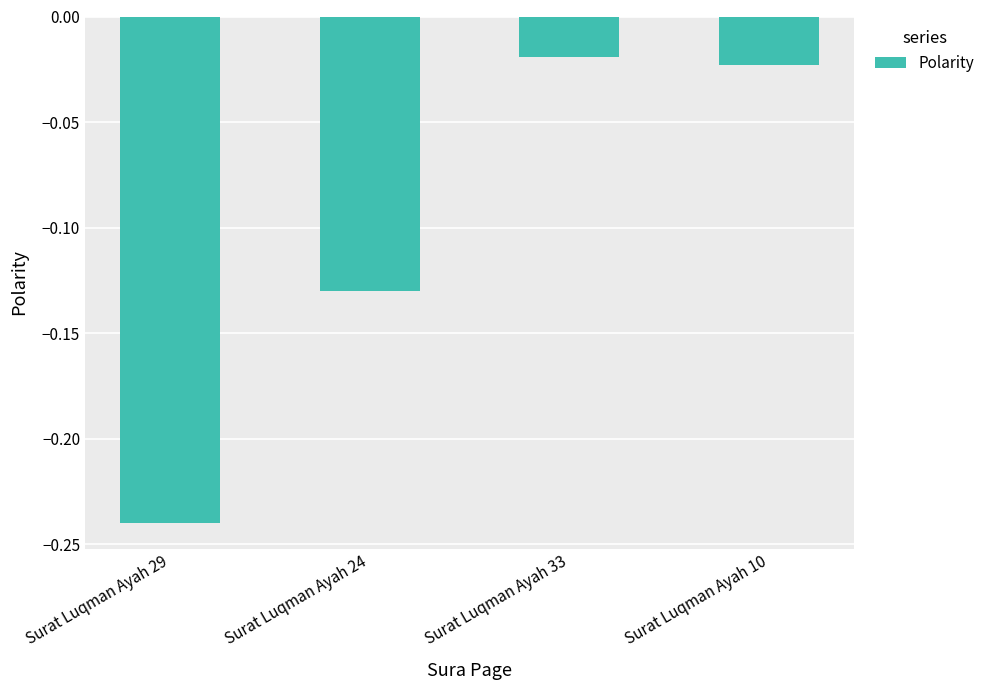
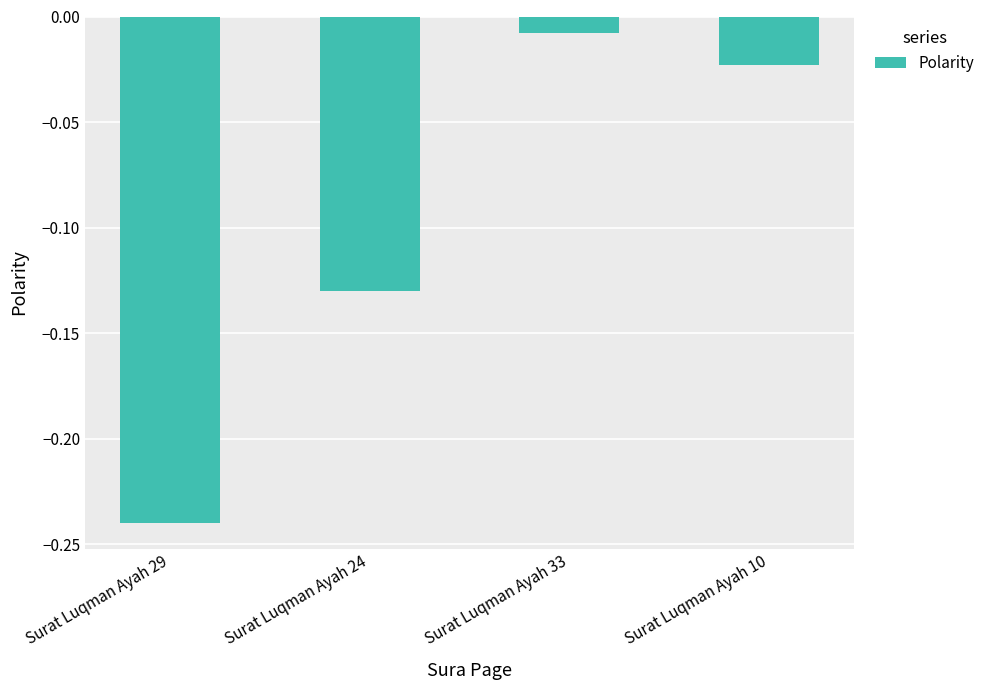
  {
    "Surat Luqman Ayah 29": -0.240,
    "Surat Luqman Ayah 24": -0.130,
-   "Surat Luqman Ayah 33": -0.019,
+   "Surat Luqman Ayah 33": -0.008,
    "Surat Luqman Ayah 10": -0.023
  }
